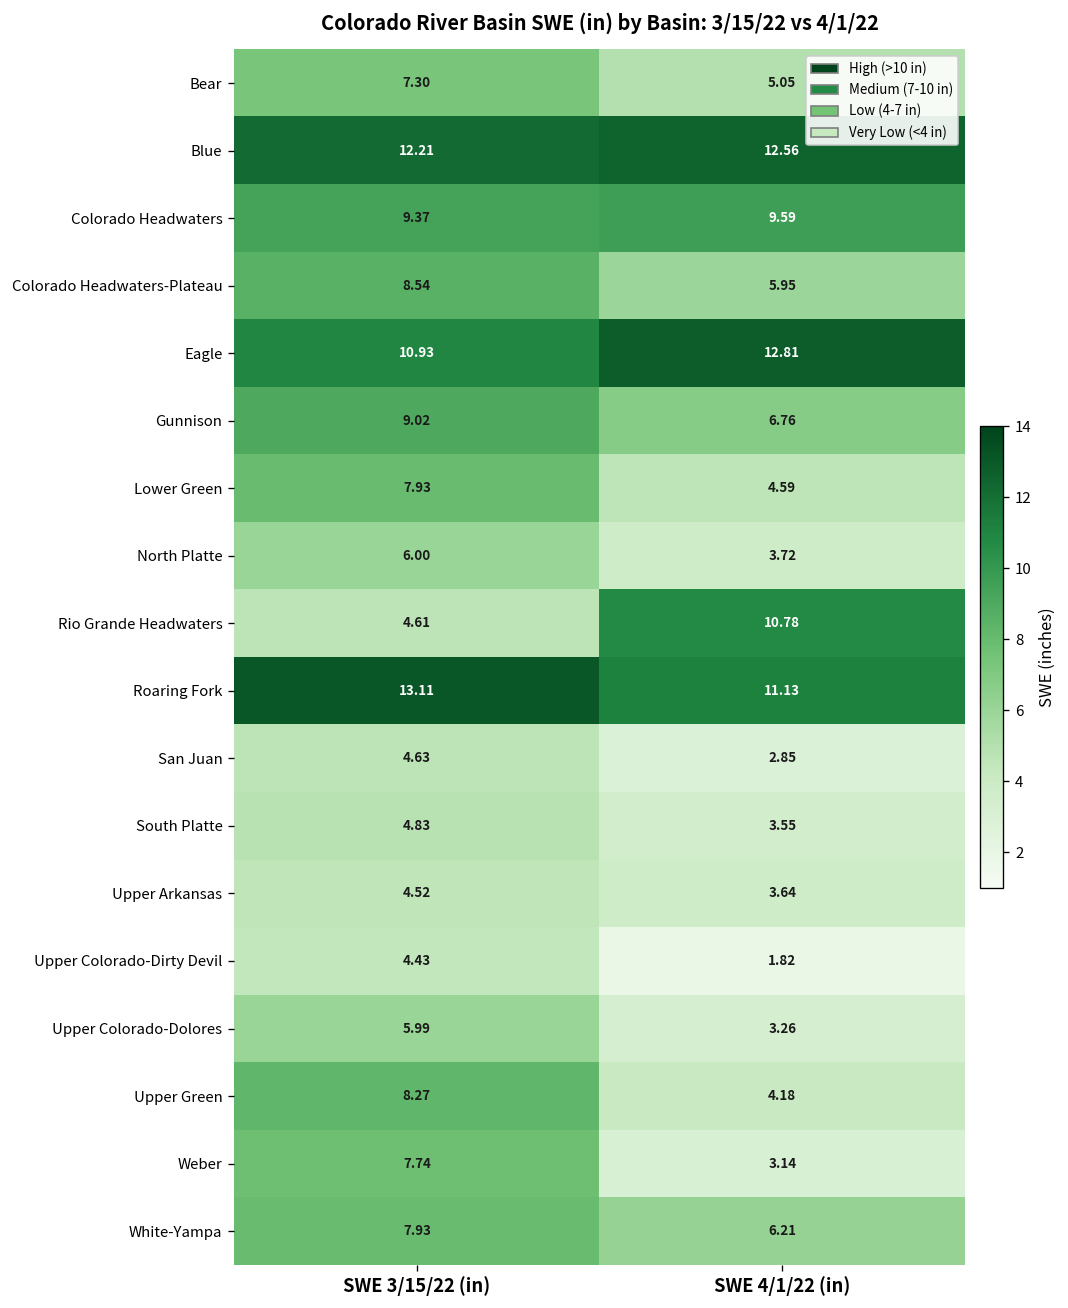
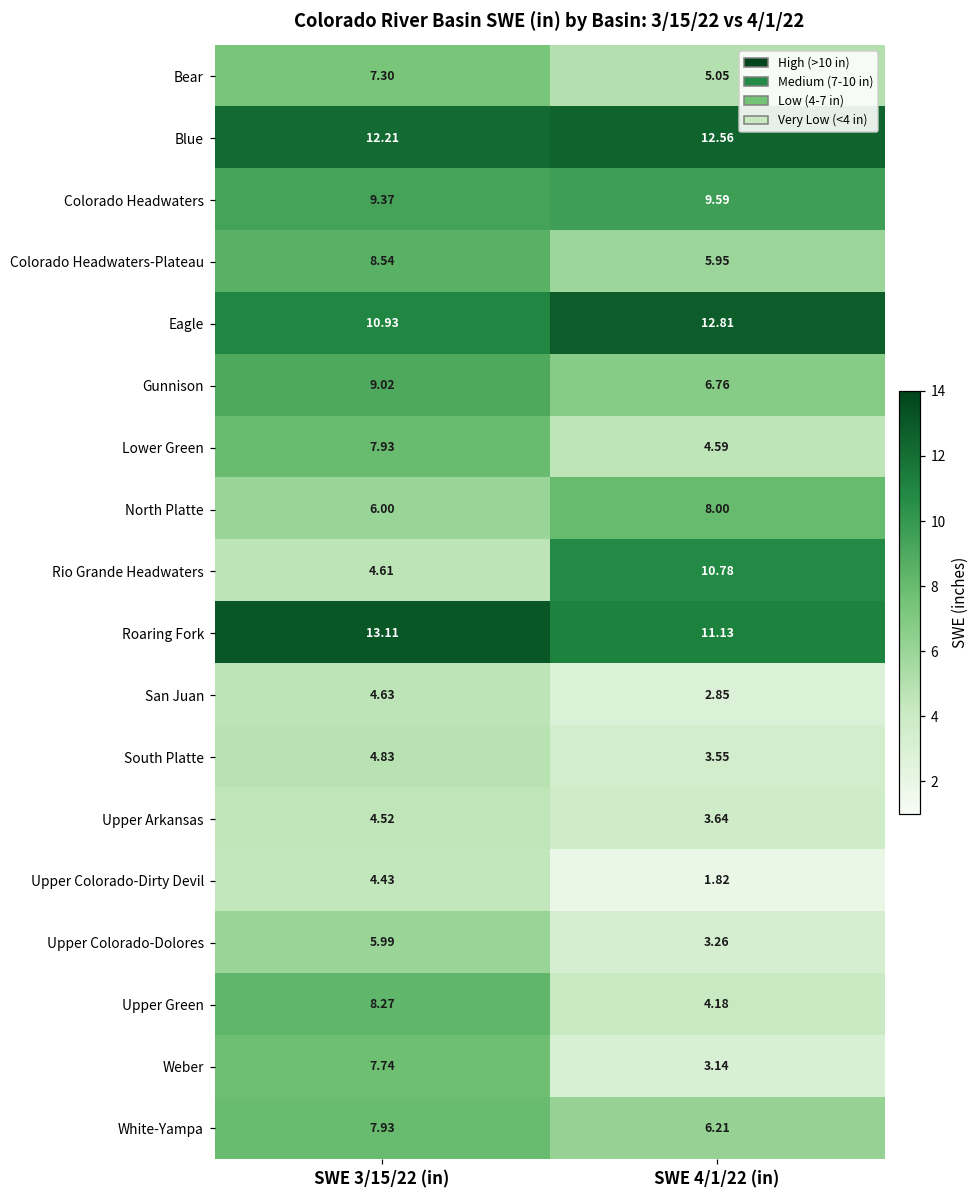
  {
    "Bear": {
      "SWE 3/15/22 (in)": 7.30,
      "SWE 4/1/22 (in)": 5.05
    },
    "Blue": {
      "SWE 3/15/22 (in)": 12.21,
      "SWE 4/1/22 (in)": 12.56
    },
    "Colorado Headwaters": {
      "SWE 3/15/22 (in)": 9.37,
      "SWE 4/1/22 (in)": 9.59
    },
    "Colorado Headwaters-Plateau": {
      "SWE 3/15/22 (in)": 8.54,
      "SWE 4/1/22 (in)": 5.95
    },
    "Eagle": {
      "SWE 3/15/22 (in)": 10.93,
      "SWE 4/1/22 (in)": 12.81
    },
    "Gunnison": {
      "SWE 3/15/22 (in)": 9.02,
      "SWE 4/1/22 (in)": 6.76
    },
    "Lower Green": {
      "SWE 3/15/22 (in)": 7.93,
      "SWE 4/1/22 (in)": 4.59
    },
    "North Platte": {
      "SWE 3/15/22 (in)": 6.00,
-     "SWE 4/1/22 (in)": 3.72
+     "SWE 4/1/22 (in)": 8.00
    },
    "Rio Grande Headwaters": {
      "SWE 3/15/22 (in)": 4.61,
      "SWE 4/1/22 (in)": 10.78
    },
    "Roaring Fork": {
      "SWE 3/15/22 (in)": 13.11,
      "SWE 4/1/22 (in)": 11.13
    },
    "San Juan": {
      "SWE 3/15/22 (in)": 4.63,
      "SWE 4/1/22 (in)": 2.85
    },
    "South Platte": {
      "SWE 3/15/22 (in)": 4.83,
      "SWE 4/1/22 (in)": 3.55
    },
    "Upper Arkansas": {
      "SWE 3/15/22 (in)": 4.52,
      "SWE 4/1/22 (in)": 3.64
    },
    "Upper Colorado-Dirty Devil": {
      "SWE 3/15/22 (in)": 4.43,
      "SWE 4/1/22 (in)": 1.82
    },
    "Upper Colorado-Dolores": {
      "SWE 3/15/22 (in)": 5.99,
      "SWE 4/1/22 (in)": 3.26
    },
    "Upper Green": {
      "SWE 3/15/22 (in)": 8.27,
      "SWE 4/1/22 (in)": 4.18
    },
    "Weber": {
      "SWE 3/15/22 (in)": 7.74,
      "SWE 4/1/22 (in)": 3.14
    },
    "White-Yampa": {
      "SWE 3/15/22 (in)": 7.93,
      "SWE 4/1/22 (in)": 6.21
    }
  }
